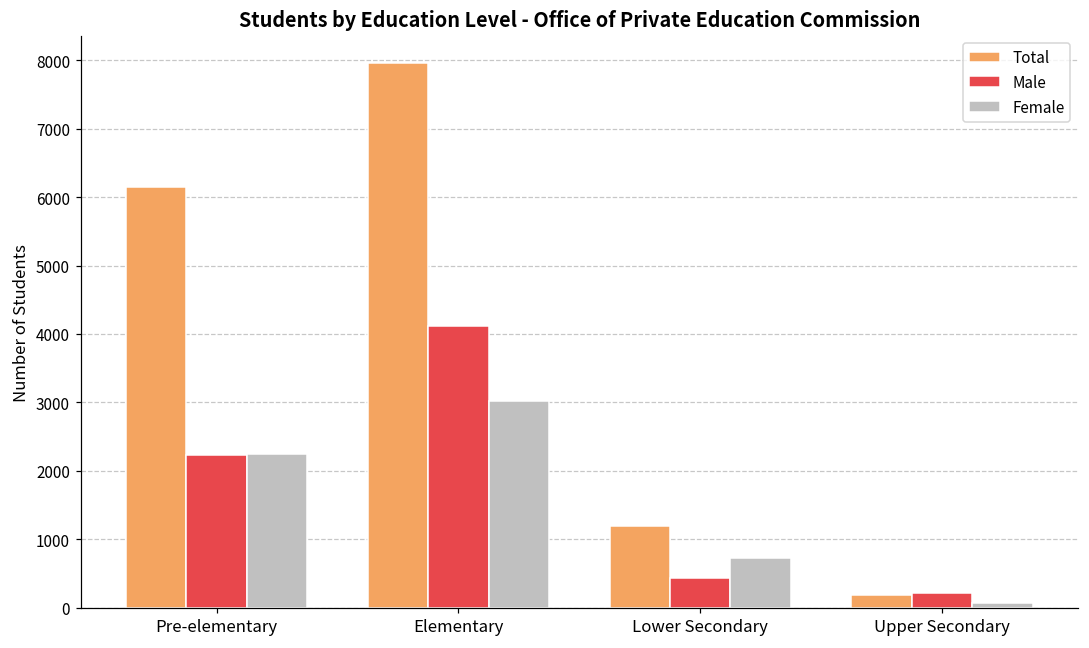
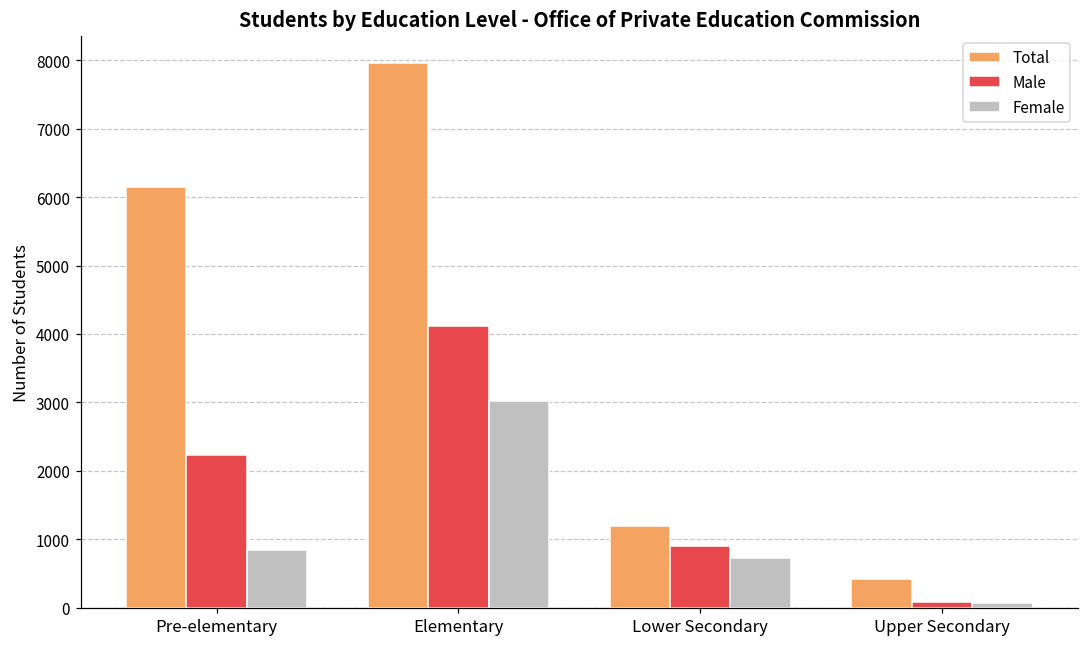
  {
    "Total": {
      "Pre-elementary": 6200,
      "Elementary": 8000,
      "Lower Secondary": 1200,
-     "Upper Secondary": 200
+     "Upper Secondary": 400
    },
    "Male": {
      "Pre-elementary": 2200,
      "Elementary": 4100,
-     "Lower Secondary": 400,
-     "Upper Secondary": 200
+     "Lower Secondary": 900,
+     "Upper Secondary": 100
    },
    "Female": {
-     "Pre-elementary": 2200,
+     "Pre-elementary": 800,
      "Elementary": 3000,
      "Lower Secondary": 700,
      "Upper Secondary": 100
    }
  }
